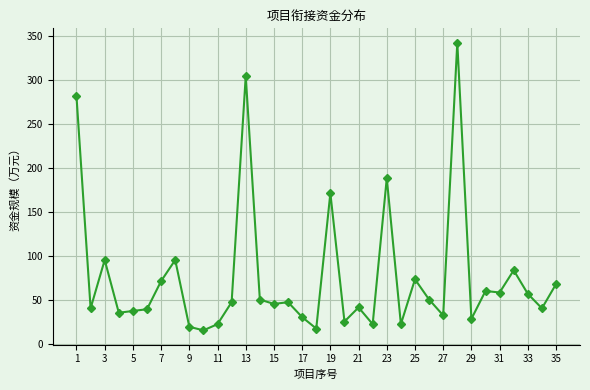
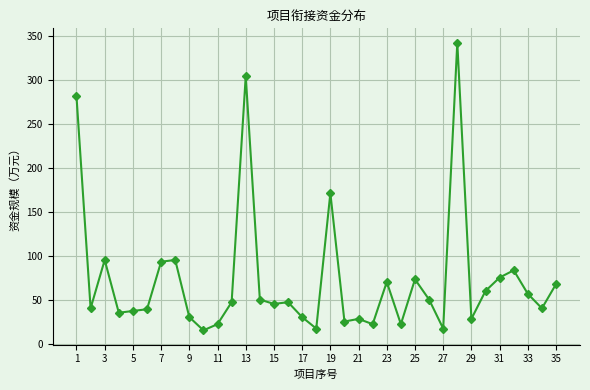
  {
    "1": 280,
    "3": 100,
    "5": 40,
-   "7": 70,
-   "9": 20,
+   "7": 90,
+   "9": 30,
    "11": 20,
    "13": 300,
    "15": 50,
    "17": 30,
    "19": 170,
-   "21": 40,
-   "23": 190,
+   "21": 30,
+   "23": 70,
    "25": 70,
-   "27": 30,
+   "27": 20,
    "29": 30,
-   "31": 60,
+   "31": 80,
    "33": 60,
    "35": 70
  }
